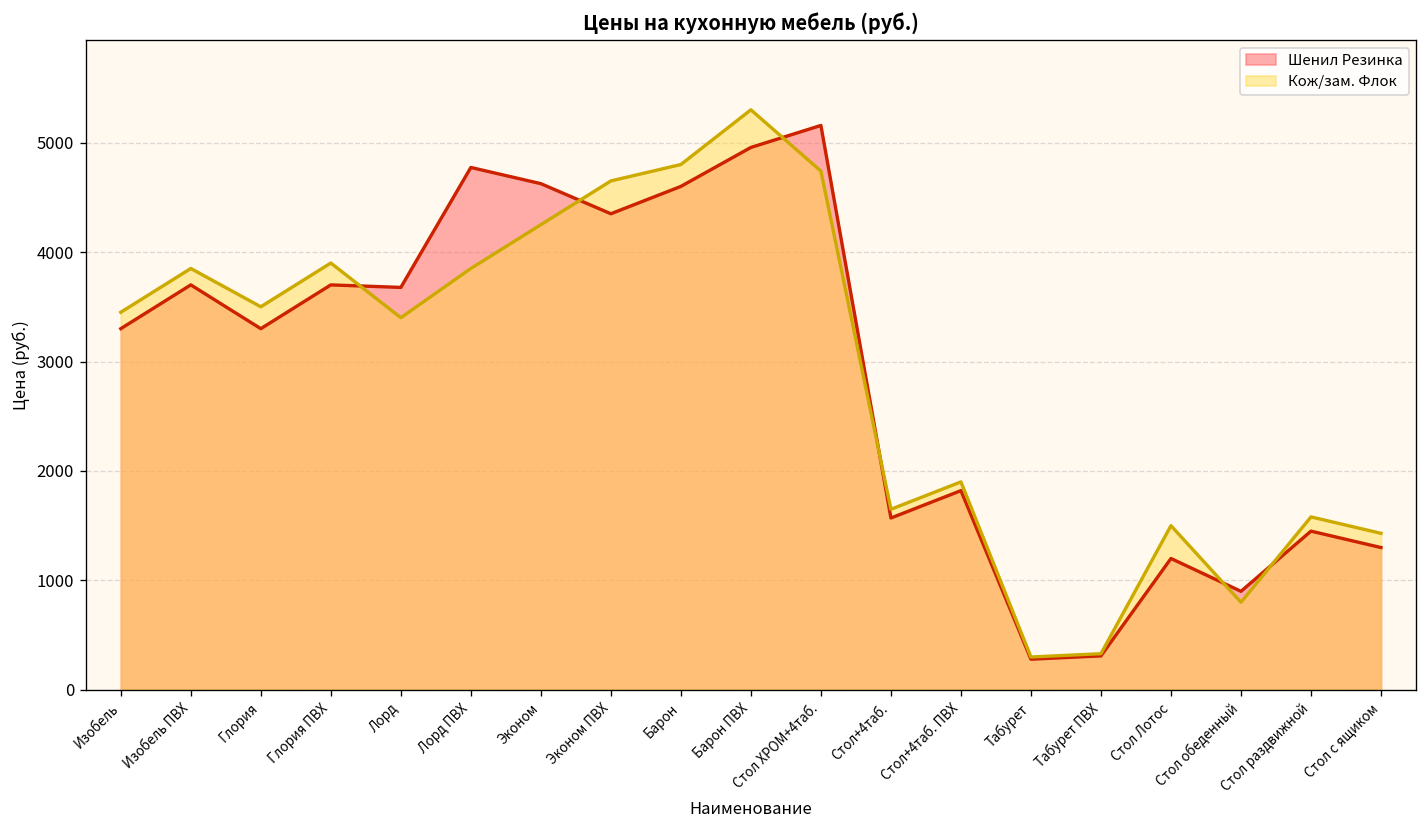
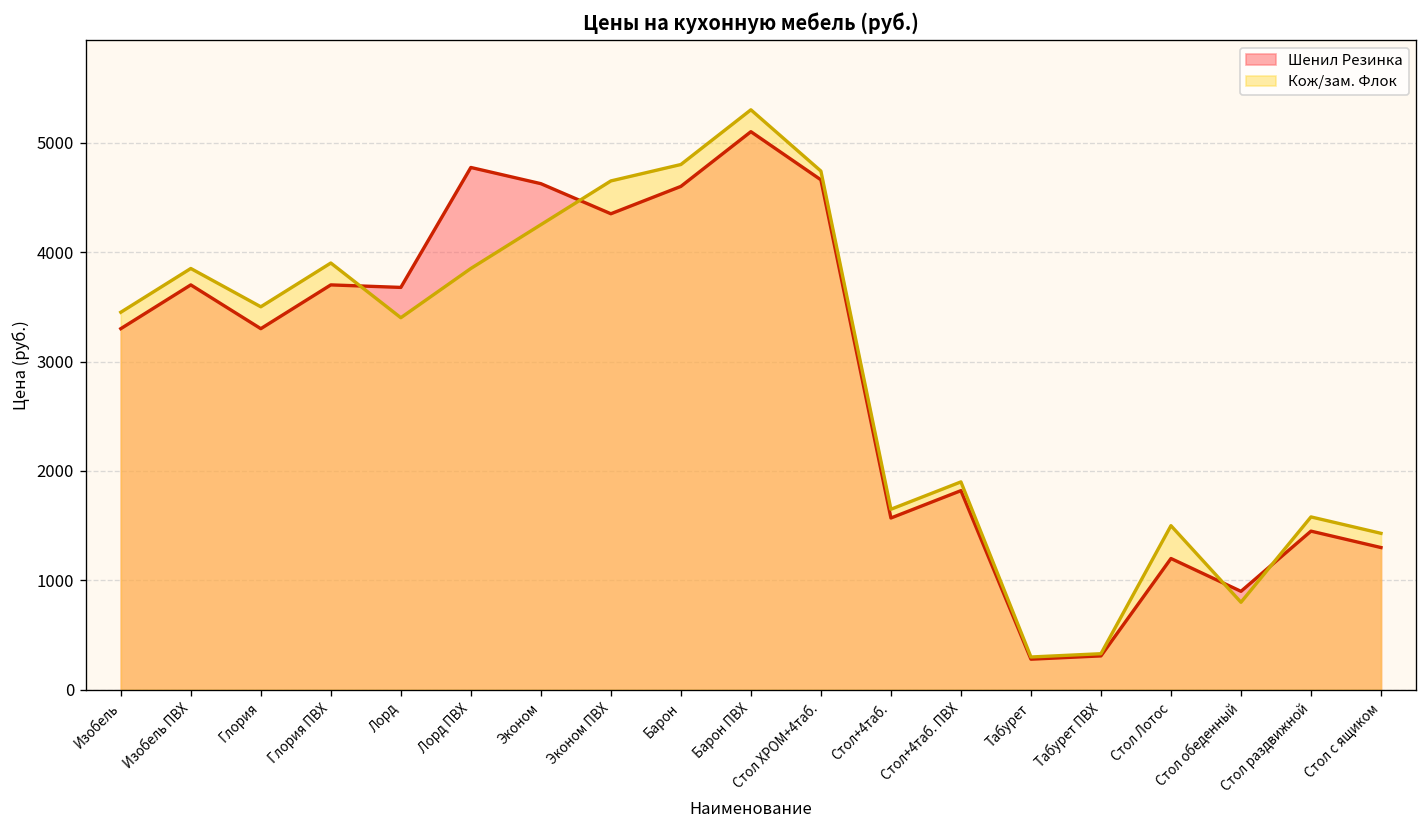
  {
    "Шенил Резинка": {
      "Изобель": 3300,
      "Изобель ПВХ": 3700,
      "Глория": 3300,
      "Глория ПВХ": 3700,
      "Лорд": 3700,
      "Лорд ПВХ": 4800,
      "Эконом": 4600,
      "Эконом ПВХ": 4400,
      "Барон": 4600,
-     "Барон ПВХ": 5000,
-     "Стол ХРОМ+4таб.": 5200,
+     "Барон ПВХ": 5100,
+     "Стол ХРОМ+4таб.": 4700,
      "Стол+4таб.": 1600,
      "Стол+4таб. ПВХ": 1800,
      "Стол Лотос": 1200,
      "Стол обеденный": 900,
      "Стол раздвижной": 1500,
      "Стол с ящиком": 1300
    },
    "Кож/зам. Флок": {
      "Изобель": 3500,
      "Изобель ПВХ": 3900,
      "Глория": 3500,
      "Глория ПВХ": 3900,
      "Лорд": 3400,
      "Лорд ПВХ": 3900,
      "Эконом": 4300,
      "Эконом ПВХ": 4700,
      "Барон": 4800,
      "Барон ПВХ": 5300,
      "Стол ХРОМ+4таб.": 4700,
      "Стол+4таб.": 1700,
      "Стол+4таб. ПВХ": 1900,
      "Стол Лотос": 1500,
      "Стол обеденный": 800,
      "Стол раздвижной": 1600,
      "Стол с ящиком": 1400
    }
  }
